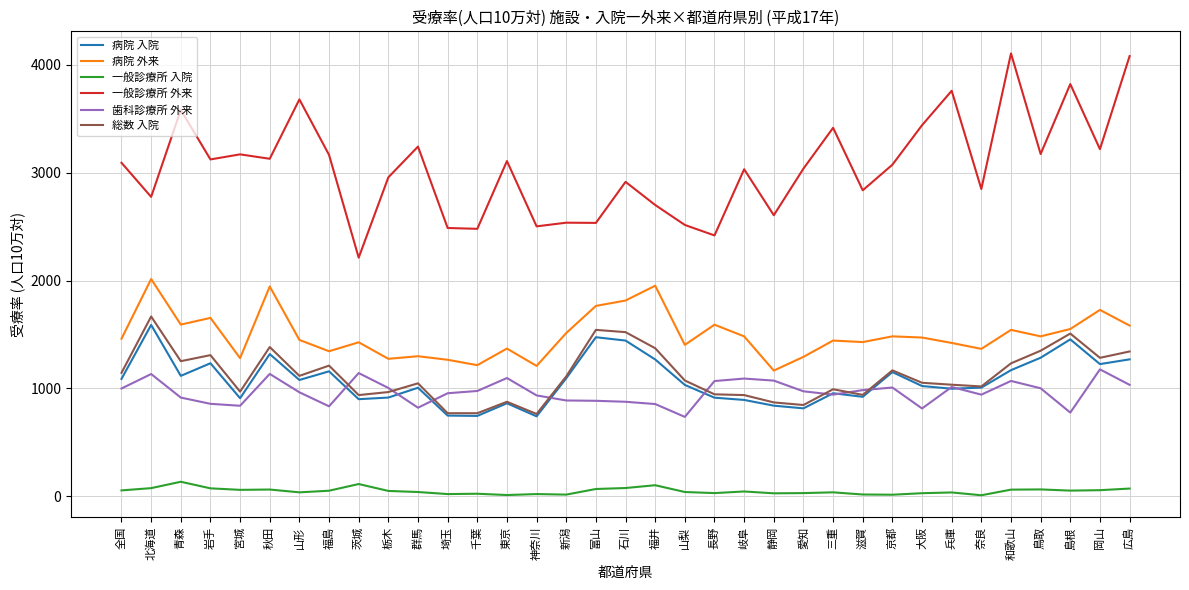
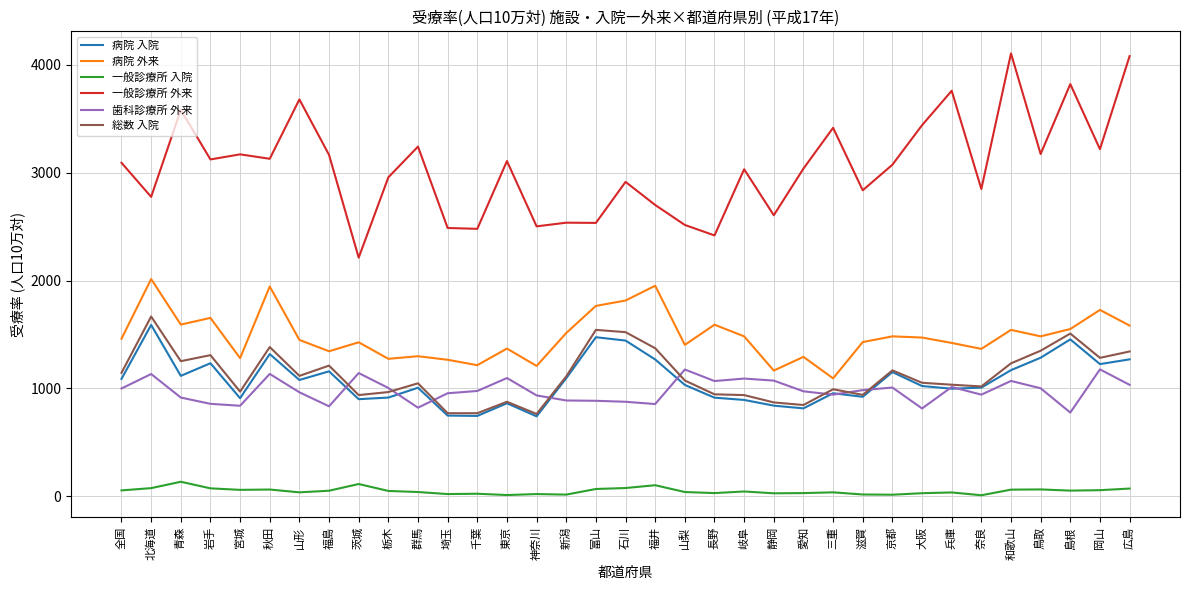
  {
    "病院 入院": {
      "全国": 1090,
      "北海道": 1590,
      "青森": 1120,
      "岩手": 1230,
      "宮城": 910,
      "秋田": 1320,
      "山形": 1080,
      "福島": 1160,
      "茨城": 900,
      "栃木": 920,
      "群馬": 1010,
      "千葉": 750,
      "富山": 1480,
      "石川": 1440,
      "福井": 1270,
      "山梨": 1030,
      "長野": 920,
      "岐阜": 890,
      "静岡": 840,
      "愛知": 820,
      "大阪": 1020,
      "和歌山": 1170,
      "鳥取": 1290,
      "島根": 1460,
      "岡山": 1230,
      "広島": 1270
    },
    "病院 外来": {
      "全国": 1460,
      "北海道": 2010,
      "青森": 1590,
      "岩手": 1650,
      "宮城": 1280,
      "秋田": 1950,
      "山形": 1450,
      "福島": 1350,
      "茨城": 1430,
      "栃木": 1280,
      "群馬": 1300,
      "埼玉": 1270,
      "千葉": 1220,
      "東京": 1370,
      "神奈川": 1210,
      "新潟": 1510,
      "富山": 1770,
      "石川": 1820,
      "福井": 1950,
      "山梨": 1400,
      "長野": 1590,
      "岐阜": 1480,
      "静岡": 1170,
      "愛知": 1290,
-     "三重": 1440,
+     "三重": 1090,
      "滋賀": 1430,
      "京都": 1480,
      "大阪": 1470,
      "兵庫": 1420,
      "奈良": 1370,
      "和歌山": 1540,
      "鳥取": 1480,
      "島根": 1550,
      "岡山": 1730,
      "広島": 1580
    },
    "一般診療所 入院": {
      "全国": 60,
      "北海道": 80,
      "青森": 140,
      "岩手": 80,
      "宮城": 60,
      "秋田": 60,
      "山形": 40,
      "福島": 50,
      "茨城": 120,
      "栃木": 50,
      "群馬": 40,
      "埼玉": 20,
      "千葉": 30,
      "東京": 10,
      "神奈川": 20,
      "新潟": 20,
      "富山": 70,
      "石川": 80,
      "福井": 100,
      "山梨": 40,
      "長野": 30,
      "岐阜": 50,
      "静岡": 30,
      "愛知": 30,
      "三重": 40,
      "滋賀": 20,
      "京都": 20,
      "大阪": 30,
      "兵庫": 40,
      "奈良": 10,
      "和歌山": 60,
      "鳥取": 70,
      "島根": 50,
      "岡山": 60,
      "広島": 70
    },
    "一般診療所 外来": {
      "全国": 3090,
      "北海道": 2780,
      "岩手": 3120,
      "宮城": 3170,
      "秋田": 3130,
      "山形": 3680,
      "福島": 3160,
      "茨城": 2210,
      "栃木": 2960,
      "群馬": 3240,
      "埼玉": 2490,
      "千葉": 2480,
      "東京": 3110,
      "神奈川": 2500,
      "新潟": 2540,
      "富山": 2530,
      "石川": 2910,
      "福井": 2700,
      "山梨": 2520,
      "長野": 2420,
      "岐阜": 3030,
      "静岡": 2610,
      "愛知": 3040,
      "三重": 3420,
      "滋賀": 2840,
      "京都": 3070,
      "大阪": 3440,
      "兵庫": 3760,
      "奈良": 2850,
      "和歌山": 4100,
      "鳥取": 3170,
      "島根": 3820,
      "岡山": 3220,
      "広島": 4080
    },
    "歯科診療所 外来": {
      "全国": 1000,
      "北海道": 1130,
      "青森": 920,
      "岩手": 860,
      "宮城": 840,
      "秋田": 1140,
      "山形": 970,
      "福島": 840,
      "茨城": 1140,
      "栃木": 1010,
      "群馬": 820,
      "埼玉": 960,
      "千葉": 980,
      "東京": 1100,
      "神奈川": 940,
      "新潟": 890,
      "富山": 890,
      "石川": 880,
      "福井": 860,
-     "山梨": 740,
+     "山梨": 1180,
      "長野": 1070,
      "岐阜": 1090,
      "静岡": 1070,
      "愛知": 970,
      "滋賀": 990,
      "京都": 1010,
      "大阪": 820,
      "奈良": 940,
      "和歌山": 1070,
      "鳥取": 1000,
      "島根": 780,
      "岡山": 1180,
      "広島": 1030
    },
    "総数 入院": {
      "全国": 1150,
      "北海道": 1670,
      "青森": 1250,
      "岩手": 1310,
      "宮城": 970,
      "秋田": 1380,
      "山形": 1120,
      "福島": 1210,
      "茨城": 940,
      "栃木": 970,
      "群馬": 1050,
      "千葉": 770,
      "富山": 1540,
      "石川": 1520,
      "福井": 1370,
      "山梨": 1070,
      "長野": 950,
      "岐阜": 940,
      "静岡": 870,
      "愛知": 850,
      "三重": 990,
      "大阪": 1050,
      "和歌山": 1230,
      "鳥取": 1350,
      "島根": 1510,
      "岡山": 1280,
      "広島": 1340
    }
  }
